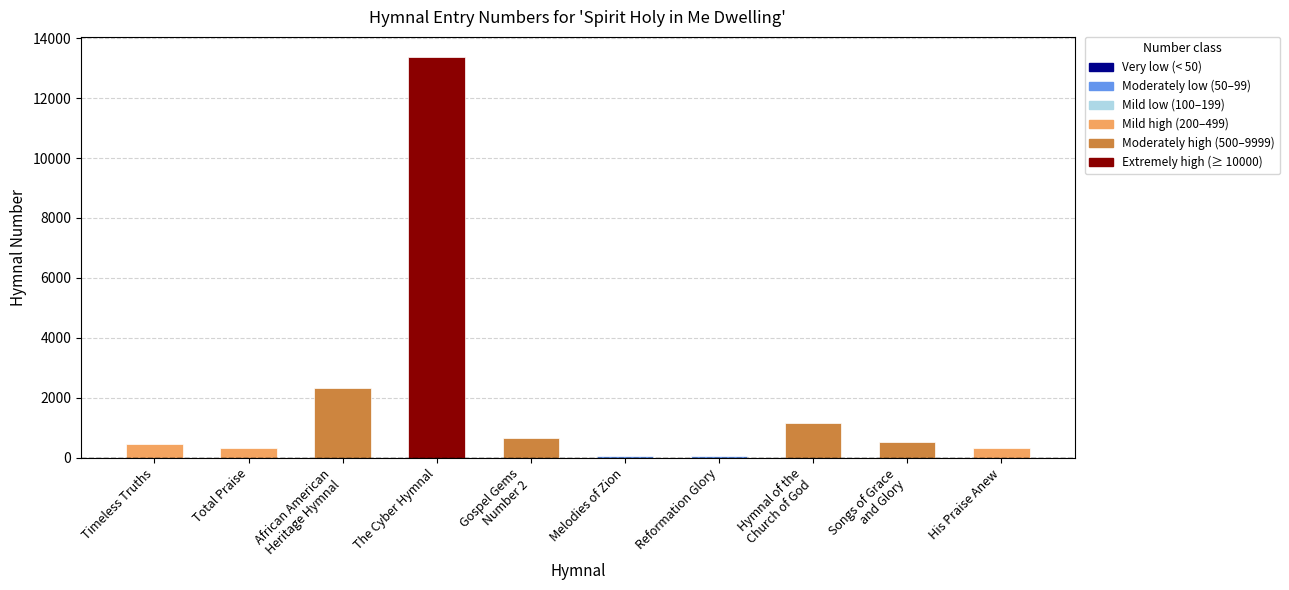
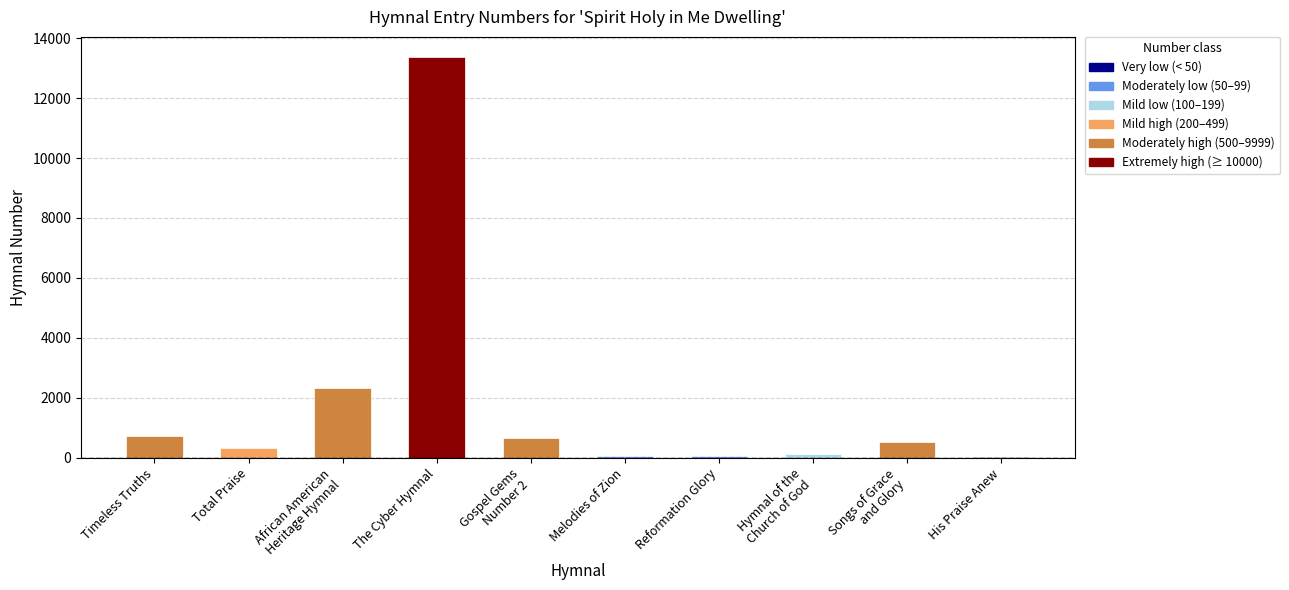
  {
-   "Timeless Truths": 400,
+   "Timeless Truths": 700,
    "Total Praise": 300,
    "African American Heritage Hymnal": 2300,
    "The Cyber Hymnal": 13400,
    "Gospel Gems Number 2": 600,
-   "Hymnal of the Church of God": 1200,
+   "Hymnal of the Church of God": 100,
    "Songs of Grace and Glory": 500,
-   "His Praise Anew": 300
+   "His Praise Anew": 0
  }
